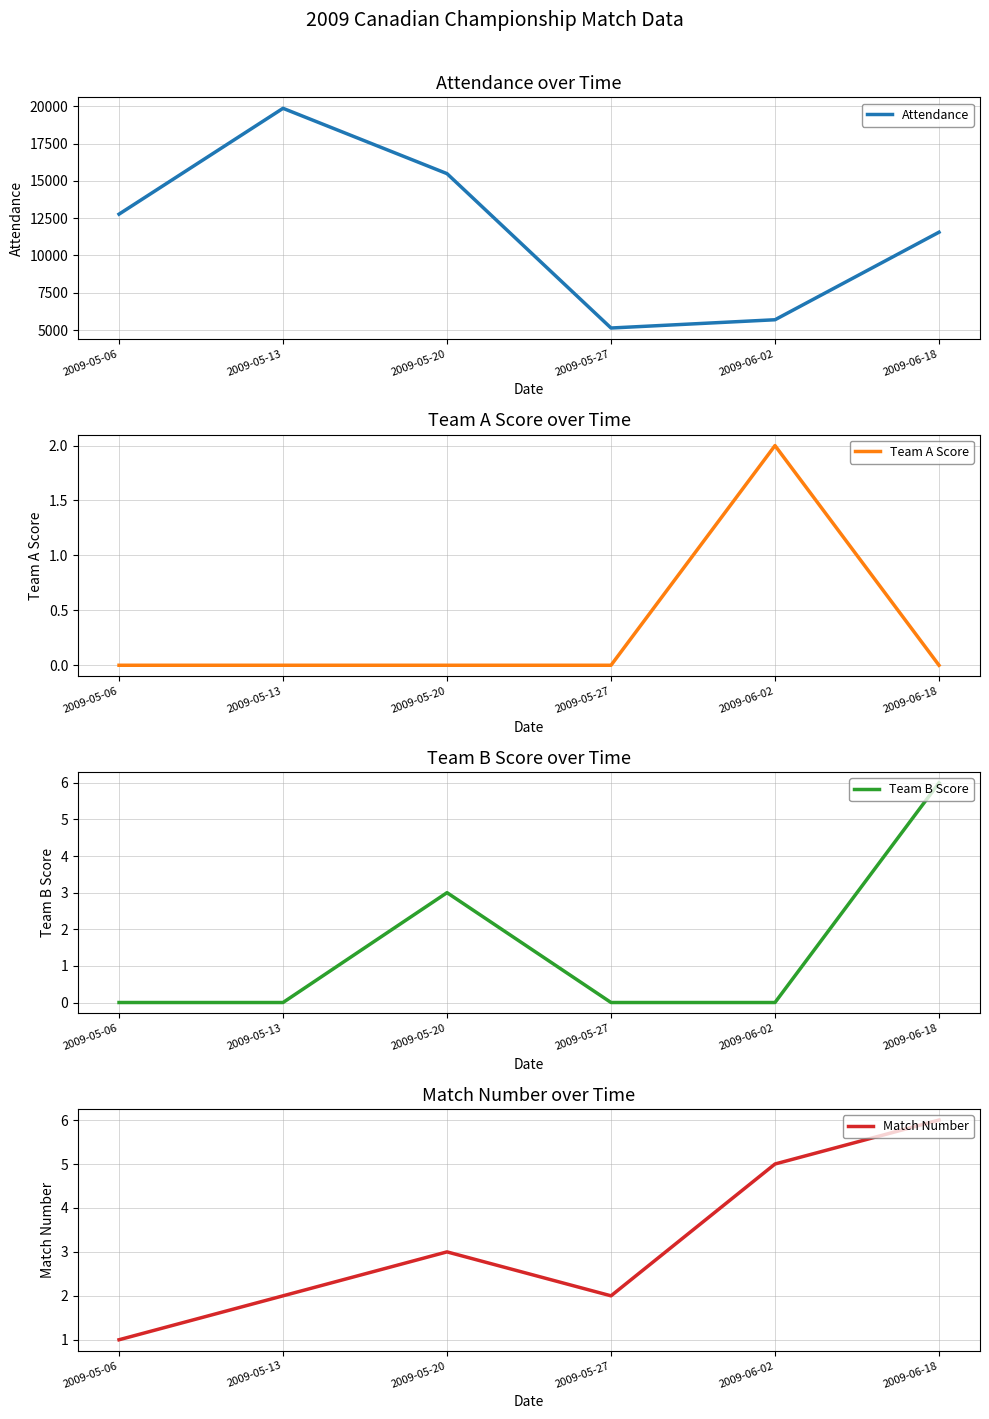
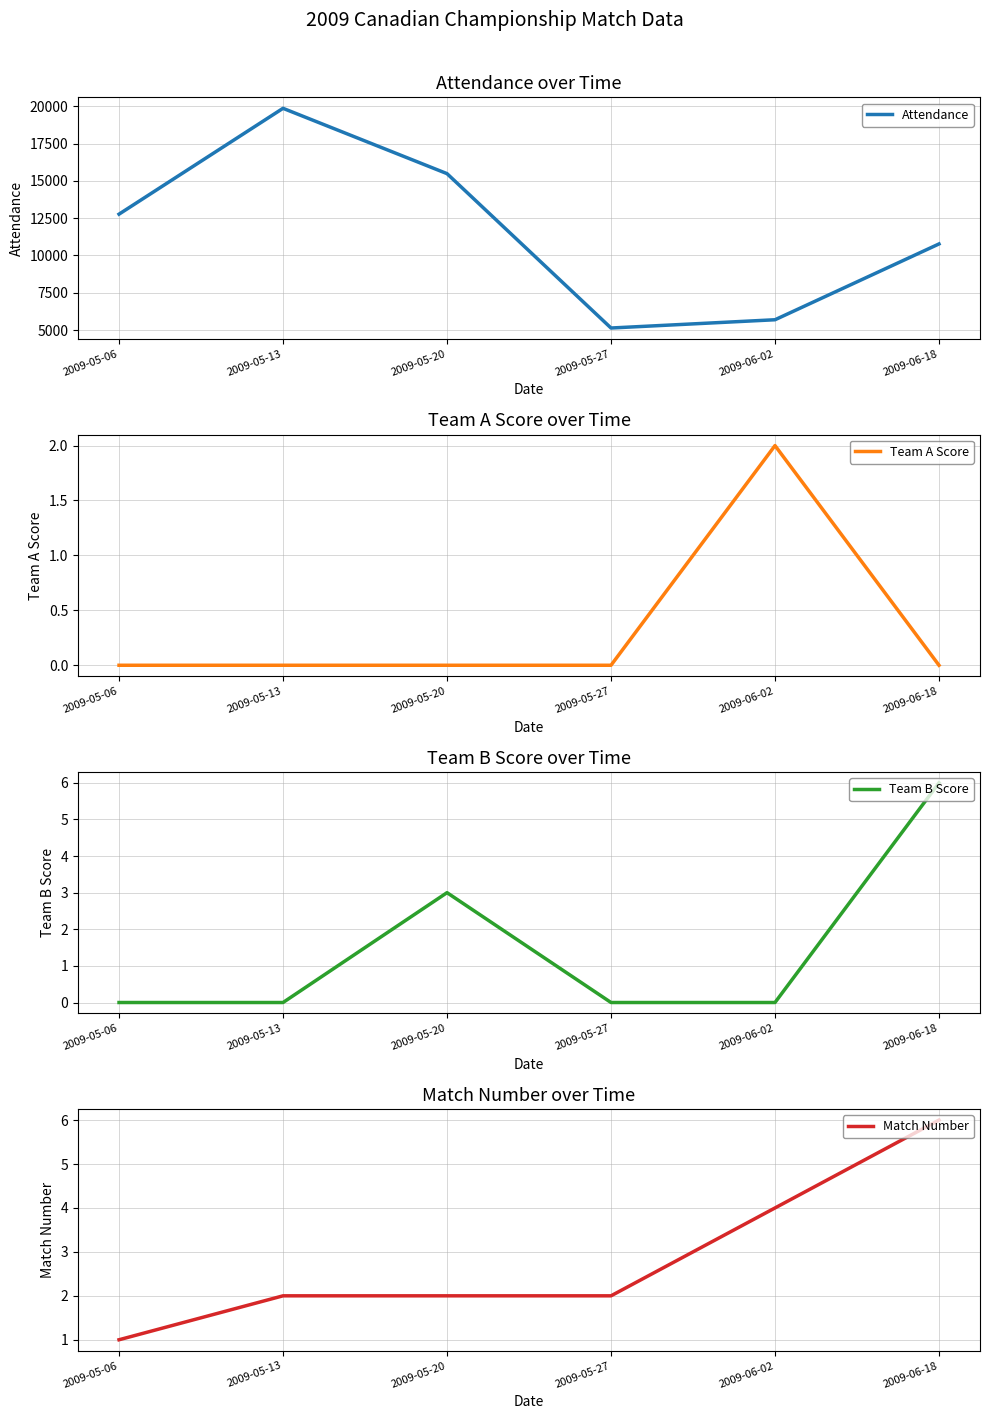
  {
    "Attendance over Time": {
      "2009-05-06": 12800,
      "2009-05-13": 19900,
      "2009-05-20": 15500,
      "2009-05-27": 5100,
      "2009-06-02": 5700,
-     "2009-06-18": 11600
+     "2009-06-18": 10800
    },
    "Team A Score over Time": {
      "2009-05-06": 0.00,
      "2009-05-13": 0.00,
      "2009-05-20": 0.00,
      "2009-05-27": 0.00,
      "2009-06-02": 2.00,
      "2009-06-18": 0.00
    },
    "Team B Score over Time": {
      "2009-05-06": 0.0,
      "2009-05-13": 0.0,
      "2009-05-20": 3.0,
      "2009-05-27": 0.0,
      "2009-06-02": 0.0
    },
    "Match Number over Time": {
      "2009-05-06": 1,
      "2009-05-13": 2,
-     "2009-05-20": 3,
+     "2009-05-20": 2,
      "2009-05-27": 2,
-     "2009-06-02": 5
+     "2009-06-02": 4
    }
  }
